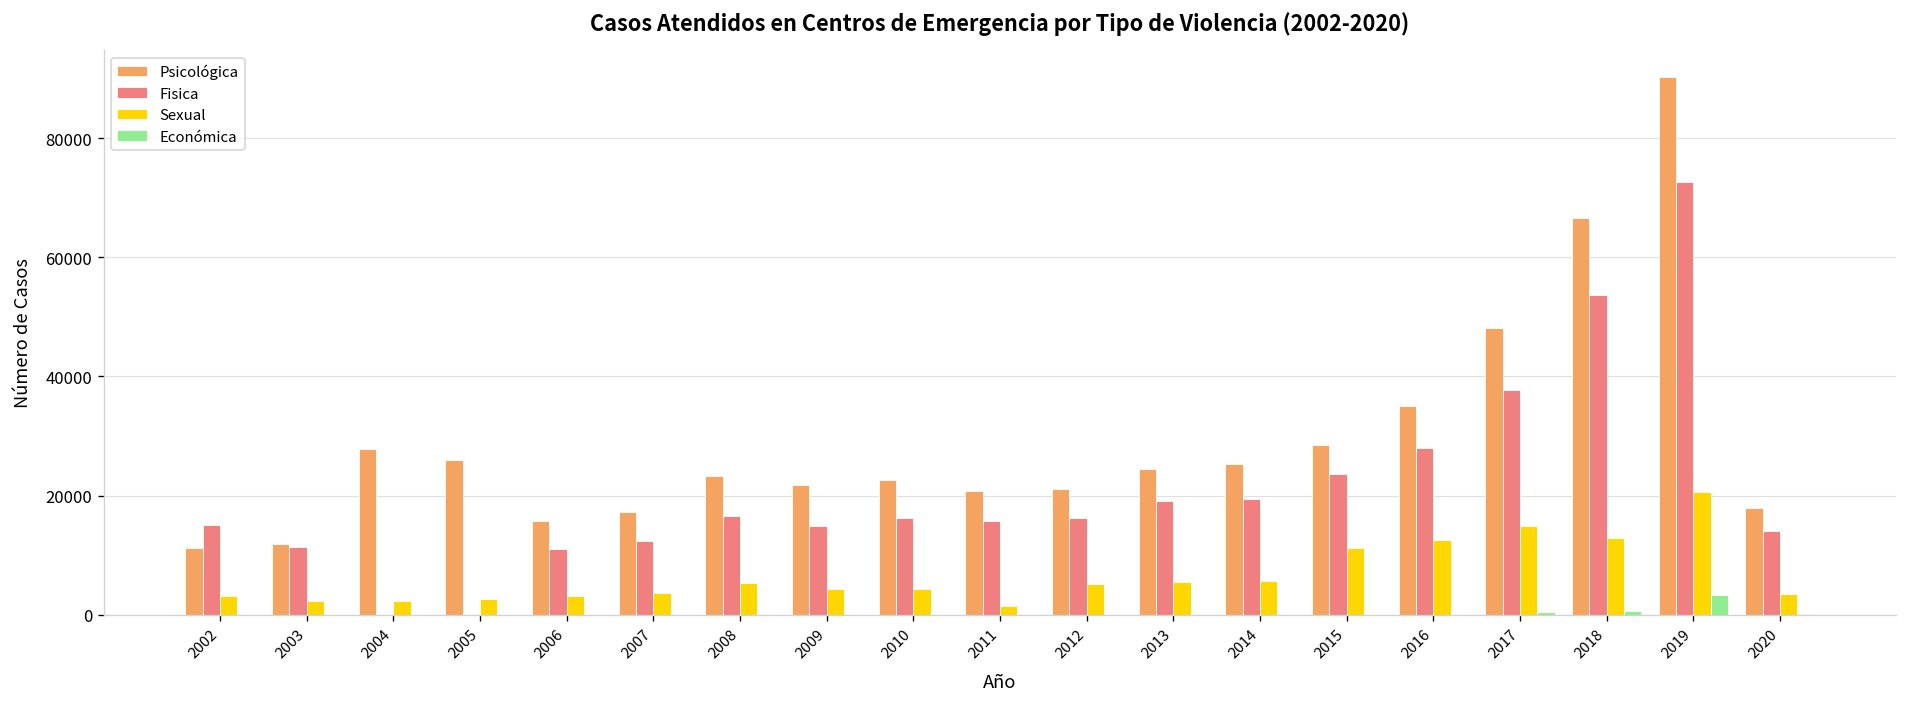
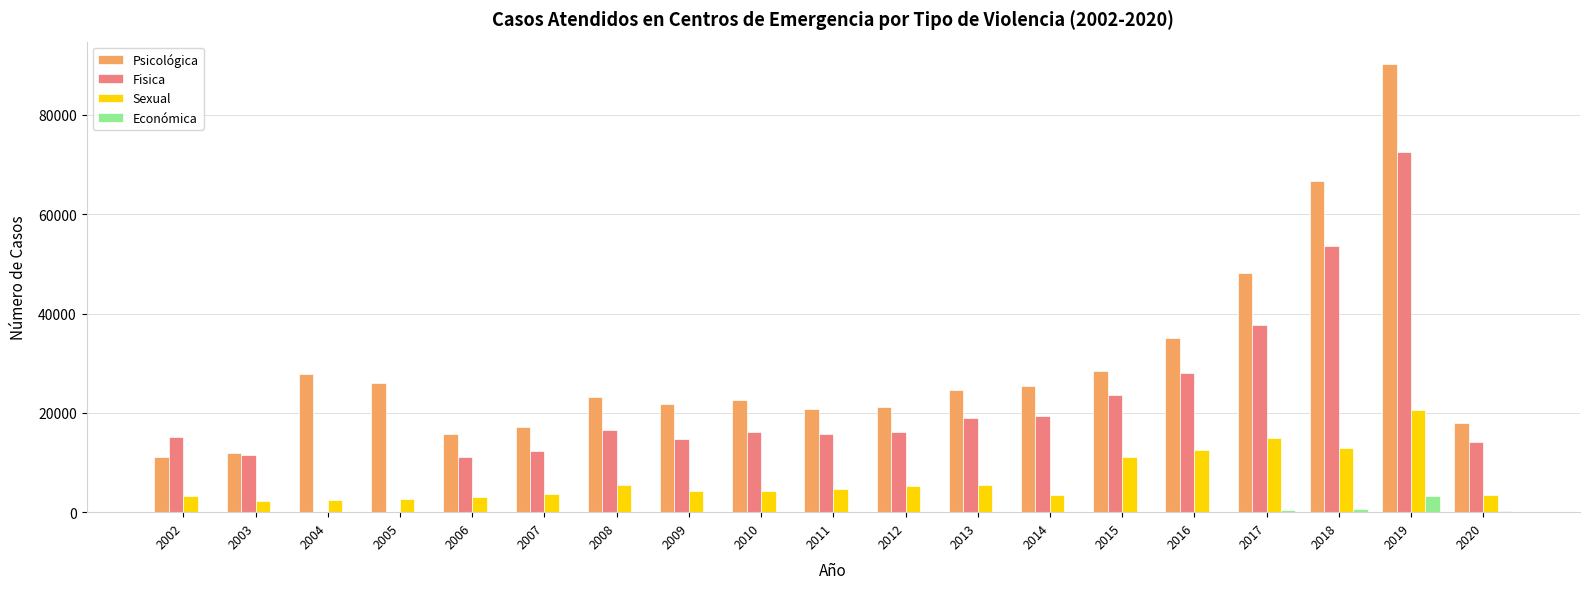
  {
    "Sexual": {
      "2002": 3000,
      "2003": 2000,
      "2004": 2000,
      "2005": 3000,
      "2006": 3000,
      "2007": 4000,
      "2008": 5000,
      "2009": 4000,
      "2010": 4000,
-     "2011": 1000,
+     "2011": 5000,
      "2012": 5000,
      "2013": 6000,
-     "2014": 6000,
+     "2014": 4000,
      "2015": 11000,
      "2016": 13000,
      "2017": 15000,
      "2018": 13000,
      "2019": 21000,
      "2020": 3000
    },
    "Económica": {
      "2002": 0,
      "2003": 0,
      "2004": 0,
      "2005": 0,
      "2006": 0,
      "2007": 0,
      "2008": 0,
      "2009": 0,
      "2010": 0,
      "2011": 0,
      "2012": 0,
      "2013": 0,
      "2014": 0,
      "2015": 0,
      "2016": 0,
      "2018": 1000,
      "2019": 3000
    }
  }
